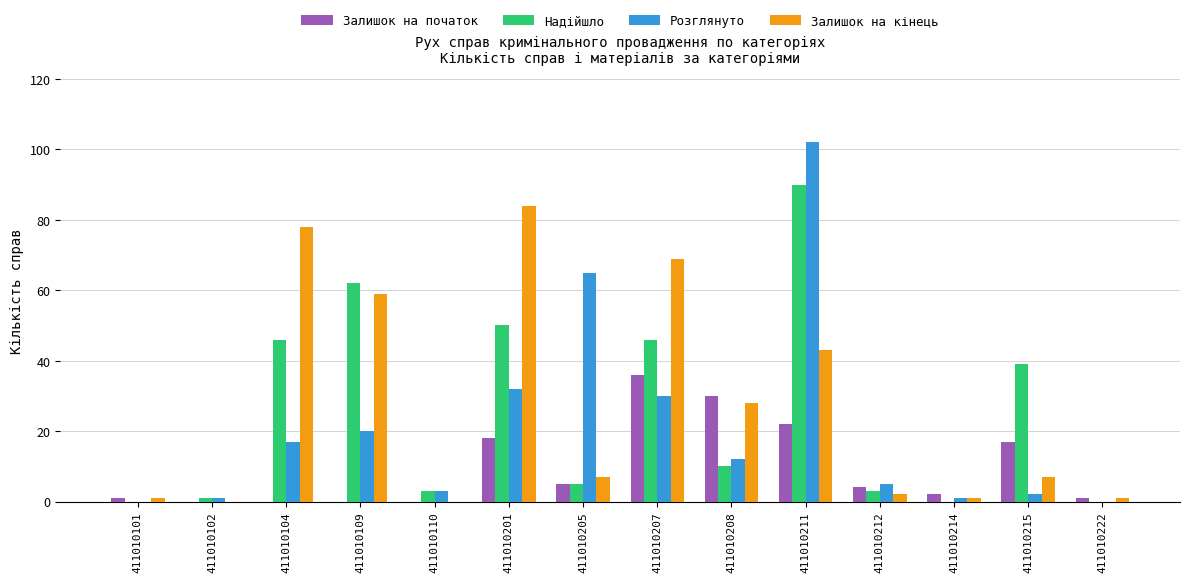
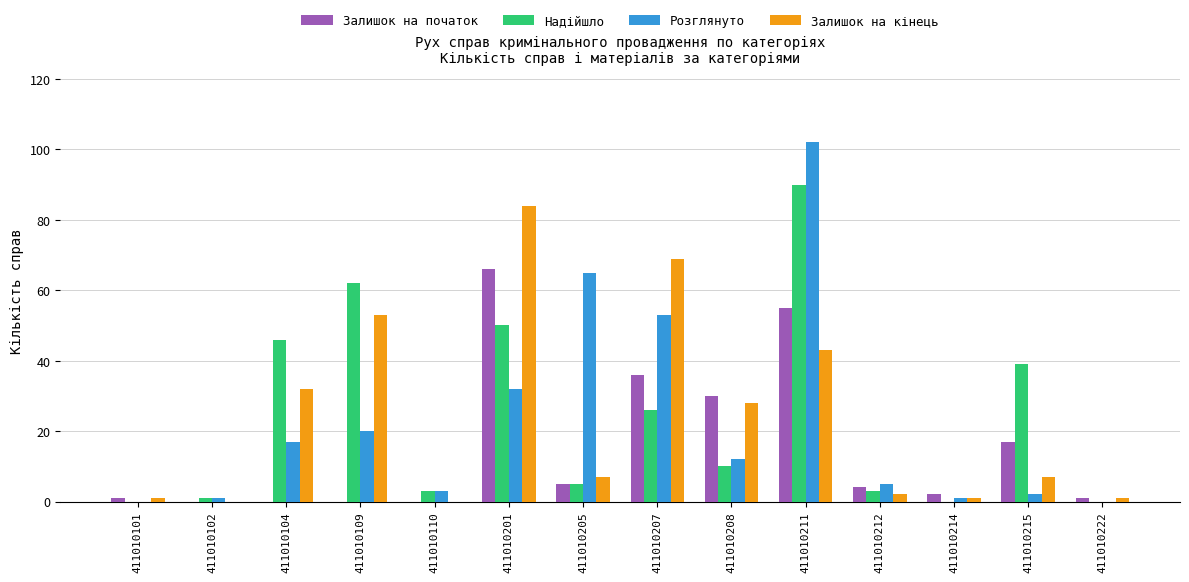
  {
    "Залишок на початок": {
      "411010101": 1,
      "411010102": 0,
      "411010104": 0,
      "411010109": 0,
      "411010110": 0,
-     "411010201": 18,
+     "411010201": 66,
      "411010205": 5,
      "411010207": 36,
      "411010208": 30,
-     "411010211": 22,
+     "411010211": 55,
      "411010212": 4,
      "411010214": 2,
      "411010215": 17,
      "411010222": 1
    },
    "Надійшло": {
      "411010101": 0,
      "411010102": 1,
      "411010104": 46,
      "411010109": 62,
      "411010110": 3,
      "411010201": 50,
      "411010205": 5,
-     "411010207": 46,
+     "411010207": 26,
      "411010208": 10,
      "411010211": 90,
      "411010212": 3,
      "411010214": 0,
      "411010215": 39,
      "411010222": 0
    },
    "Розглянуто": {
      "411010101": 0,
      "411010102": 1,
      "411010104": 17,
      "411010109": 20,
      "411010110": 3,
      "411010201": 32,
      "411010205": 65,
-     "411010207": 30,
+     "411010207": 53,
      "411010208": 12,
      "411010211": 102,
      "411010212": 5,
      "411010214": 1,
      "411010215": 2,
      "411010222": 0
    },
    "Залишок на кінець": {
      "411010101": 1,
      "411010102": 0,
-     "411010104": 78,
-     "411010109": 59,
+     "411010104": 32,
+     "411010109": 53,
      "411010110": 0,
      "411010201": 84,
      "411010205": 7,
      "411010207": 69,
      "411010208": 28,
      "411010211": 43,
      "411010212": 2,
      "411010214": 1,
      "411010215": 7,
      "411010222": 1
    }
  }
